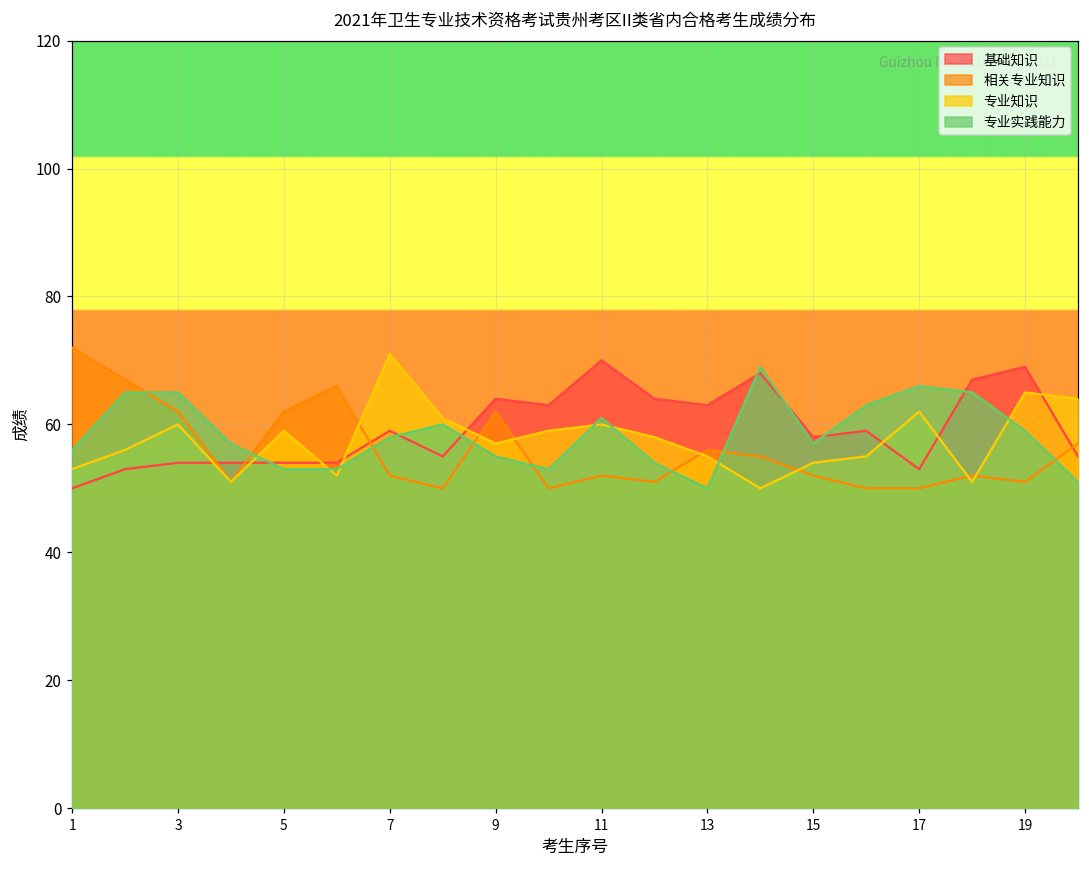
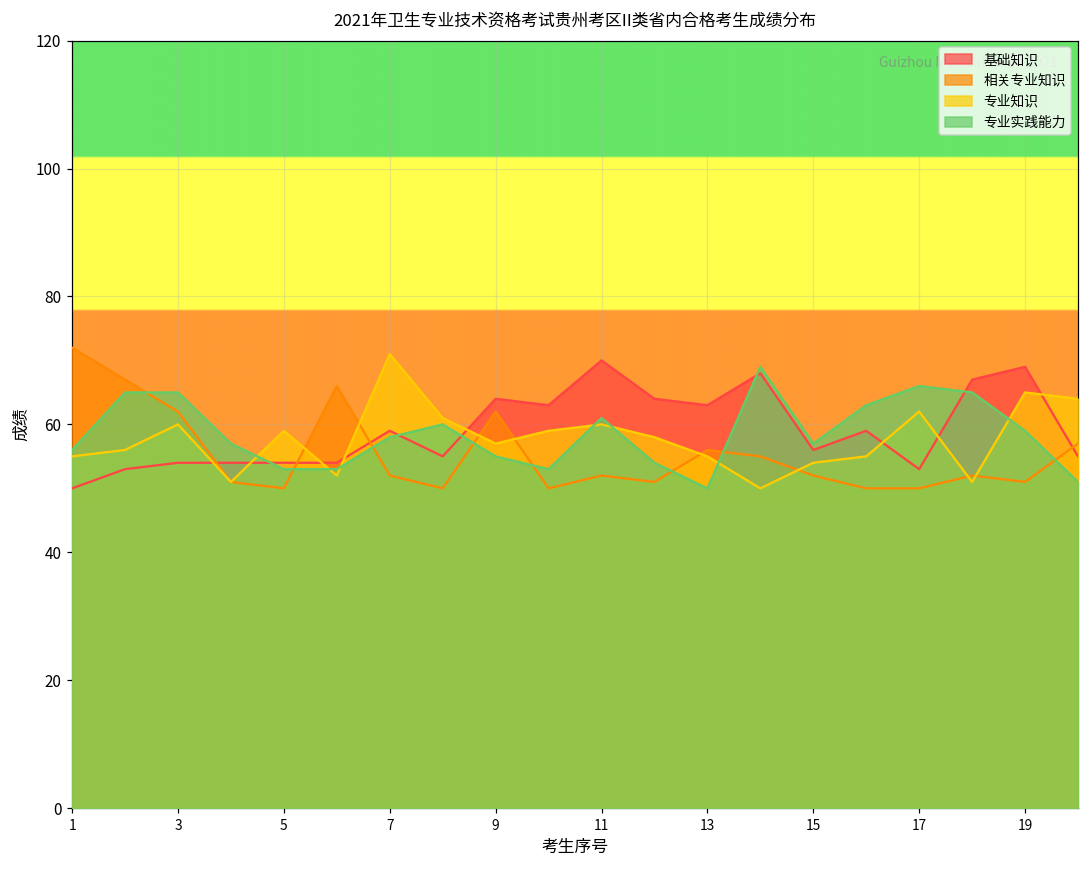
  {
    "基础知识": {
      "1": 50,
      "3": 54,
      "5": 54,
      "7": 59,
      "9": 64,
      "11": 70,
      "13": 63,
-     "15": 58,
+     "15": 56,
      "17": 53,
      "19": 69
    },
    "相关专业知识": {
      "1": 72,
      "3": 62,
-     "5": 62,
+     "5": 50,
      "7": 52,
      "9": 62,
      "11": 52,
      "13": 56,
      "15": 52,
      "17": 50,
      "19": 51
    },
    "专业知识": {
-     "1": 53,
+     "1": 55,
      "3": 60,
      "5": 59,
      "7": 71,
      "9": 57,
      "11": 60,
      "13": 55,
      "15": 54,
      "17": 62,
      "19": 65
    },
    "专业实践能力": {
      "1": 56,
      "3": 65,
      "5": 53,
      "7": 58,
      "9": 55,
      "11": 61,
      "13": 50,
      "15": 57,
      "17": 66,
      "19": 59
    }
  }
